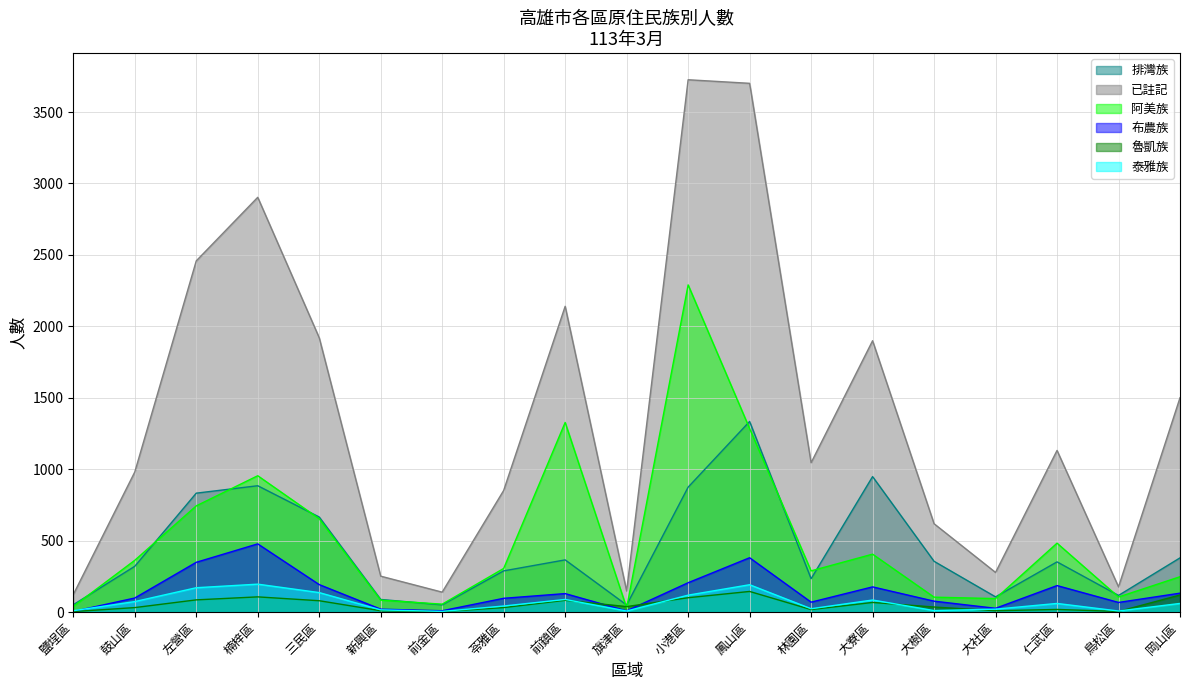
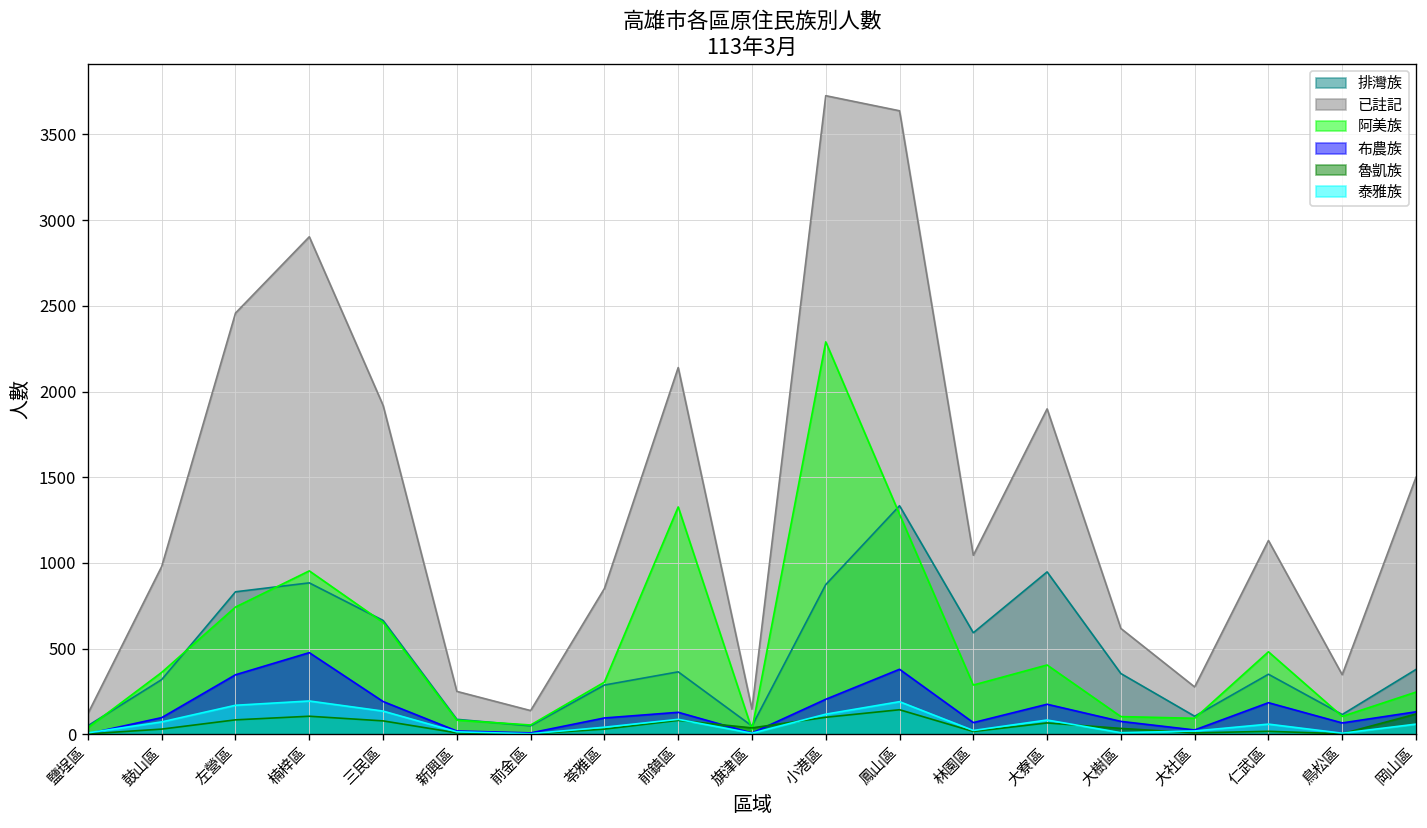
  {
    "排灣族": {
      "鼓山區": 320,
      "左營區": 830,
      "楠梓區": 880,
      "前鎮區": 370,
      "小港區": 870,
      "鳳山區": 1330,
-     "林園區": 230,
+     "林園區": 590,
      "大寮區": 950,
      "大樹區": 360,
      "仁武區": 350,
      "岡山區": 380
    },
    "已註記": {
      "鹽埕區": 120,
      "鼓山區": 980,
      "左營區": 2460,
      "楠梓區": 2900,
      "三民區": 1920,
      "新興區": 250,
      "前金區": 140,
      "苓雅區": 850,
      "前鎮區": 2140,
      "旗津區": 150,
      "小港區": 3730,
-     "鳳山區": 3700,
+     "鳳山區": 3640,
      "林園區": 1050,
      "大寮區": 1900,
      "大樹區": 620,
      "大社區": 280,
      "仁武區": 1130,
-     "鳥松區": 180,
+     "鳥松區": 350,
      "岡山區": 1500
    },
    "阿美族": {
      "鼓山區": 360,
      "左營區": 740,
      "楠梓區": 950,
      "前鎮區": 1330,
      "小港區": 2290,
      "鳳山區": 1280,
      "林園區": 290,
      "大寮區": 410,
      "大樹區": 100,
      "仁武區": 480,
      "岡山區": 250
    },
    "布農族": {
      "鼓山區": 100,
      "左營區": 350,
      "楠梓區": 480,
      "三民區": 190,
      "苓雅區": 100,
      "前鎮區": 130,
      "小港區": 210,
      "鳳山區": 380,
      "林園區": 70,
      "大寮區": 180,
      "大樹區": 80,
      "仁武區": 190,
      "鳥松區": 70
    },
    "魯凱族": {
      "鼓山區": 30,
      "左營區": 90,
      "楠梓區": 110,
      "三民區": 80,
      "鳳山區": 140,
      "大樹區": 40,
      "仁武區": 20
    },
    "泰雅族": {
      "鼓山區": 70,
      "左營區": 170,
      "楠梓區": 200,
      "三民區": 140,
      "鳳山區": 190,
      "大樹區": 10,
      "仁武區": 60,
      "岡山區": 60
    }
  }
